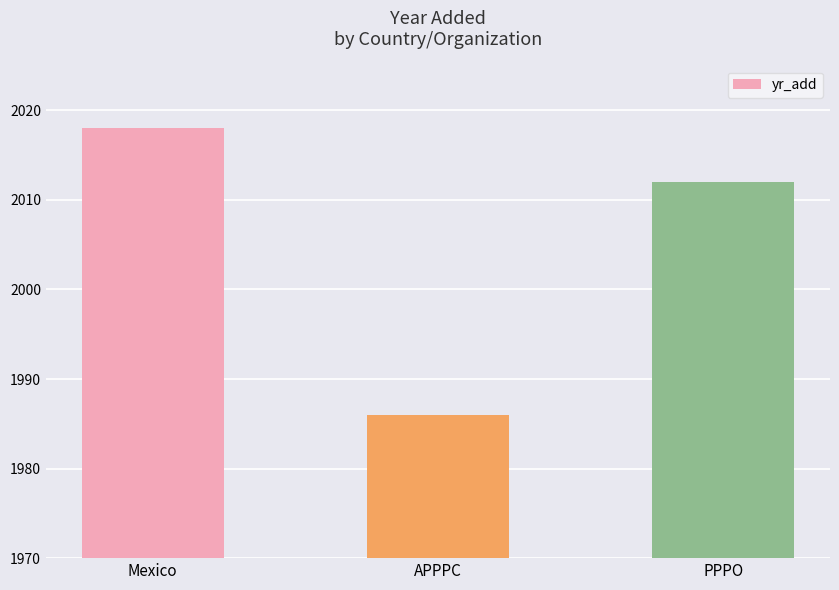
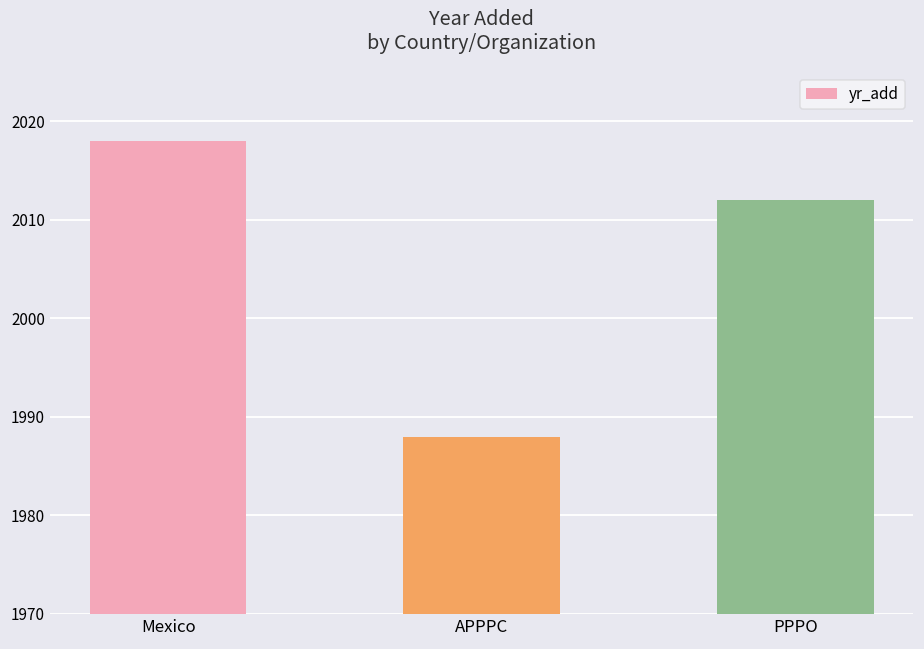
  {
    "Mexico": 2018,
-   "APPPC": 1986,
+   "APPPC": 1988,
    "PPPO": 2012
  }
